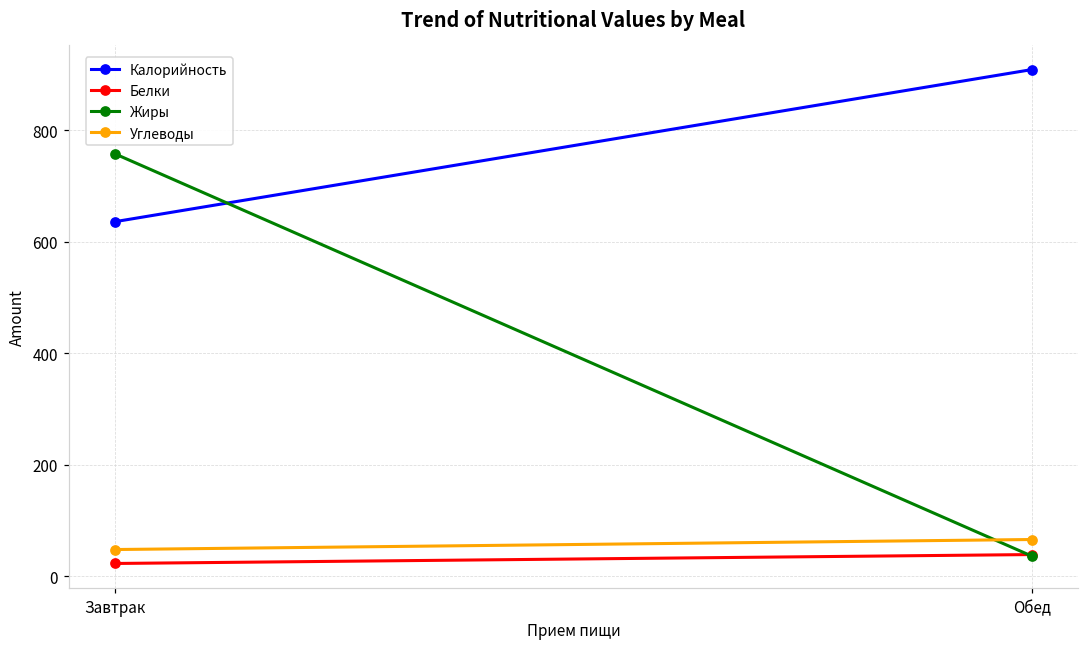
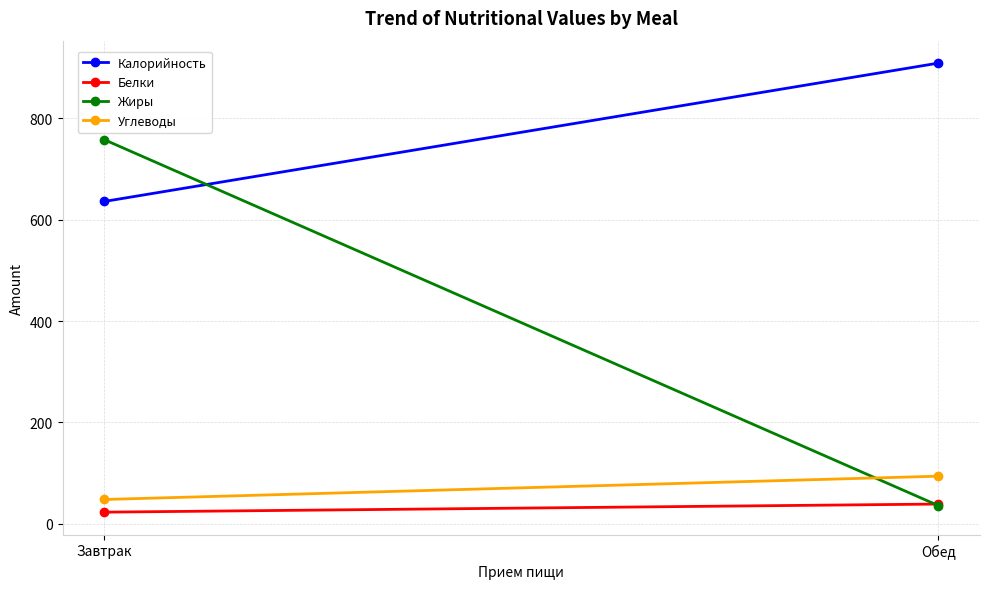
  {
    "Калорийность": {
      "Завтрак": 640,
      "Обед": 910
    },
    "Белки": {
      "Завтрак": 20
    },
    "Жиры": {
      "Завтрак": 760
    },
    "Углеводы": {
      "Завтрак": 50,
-     "Обед": 70
+     "Обед": 90
    }
  }
